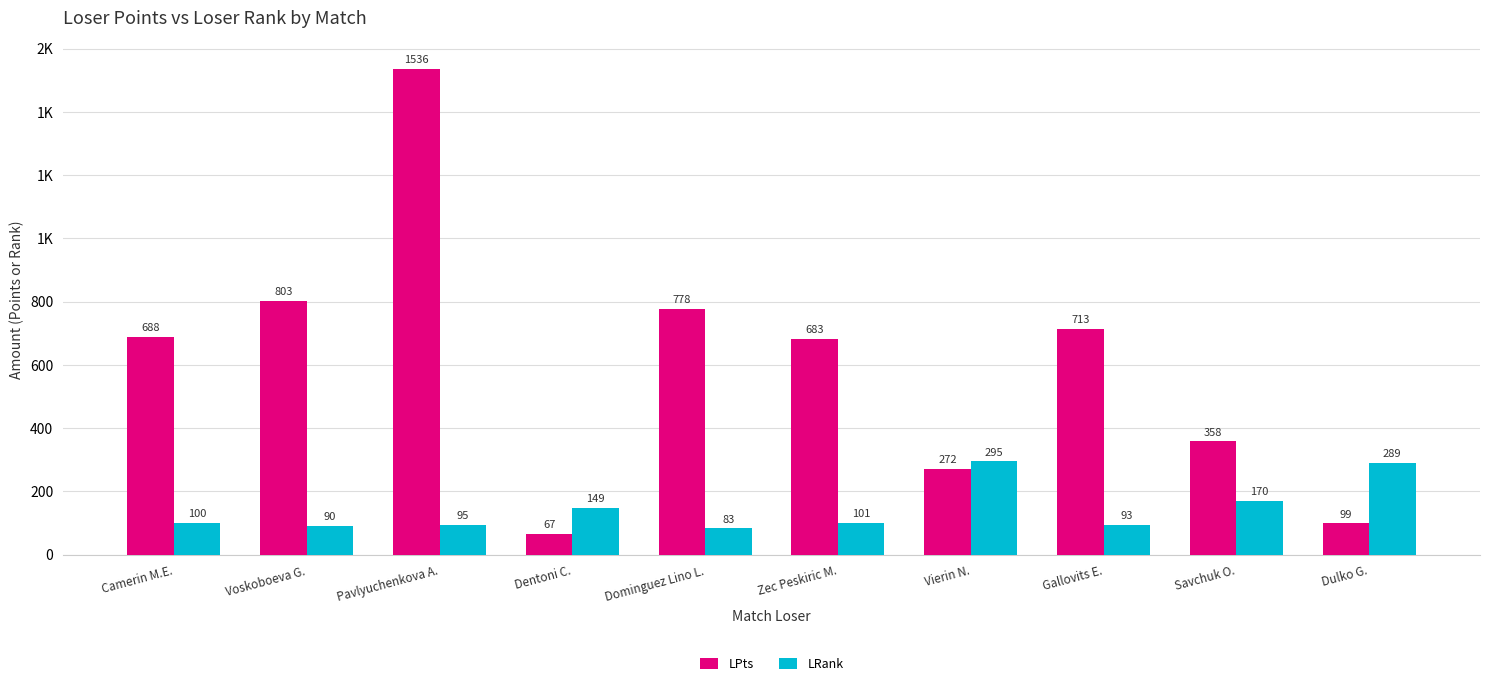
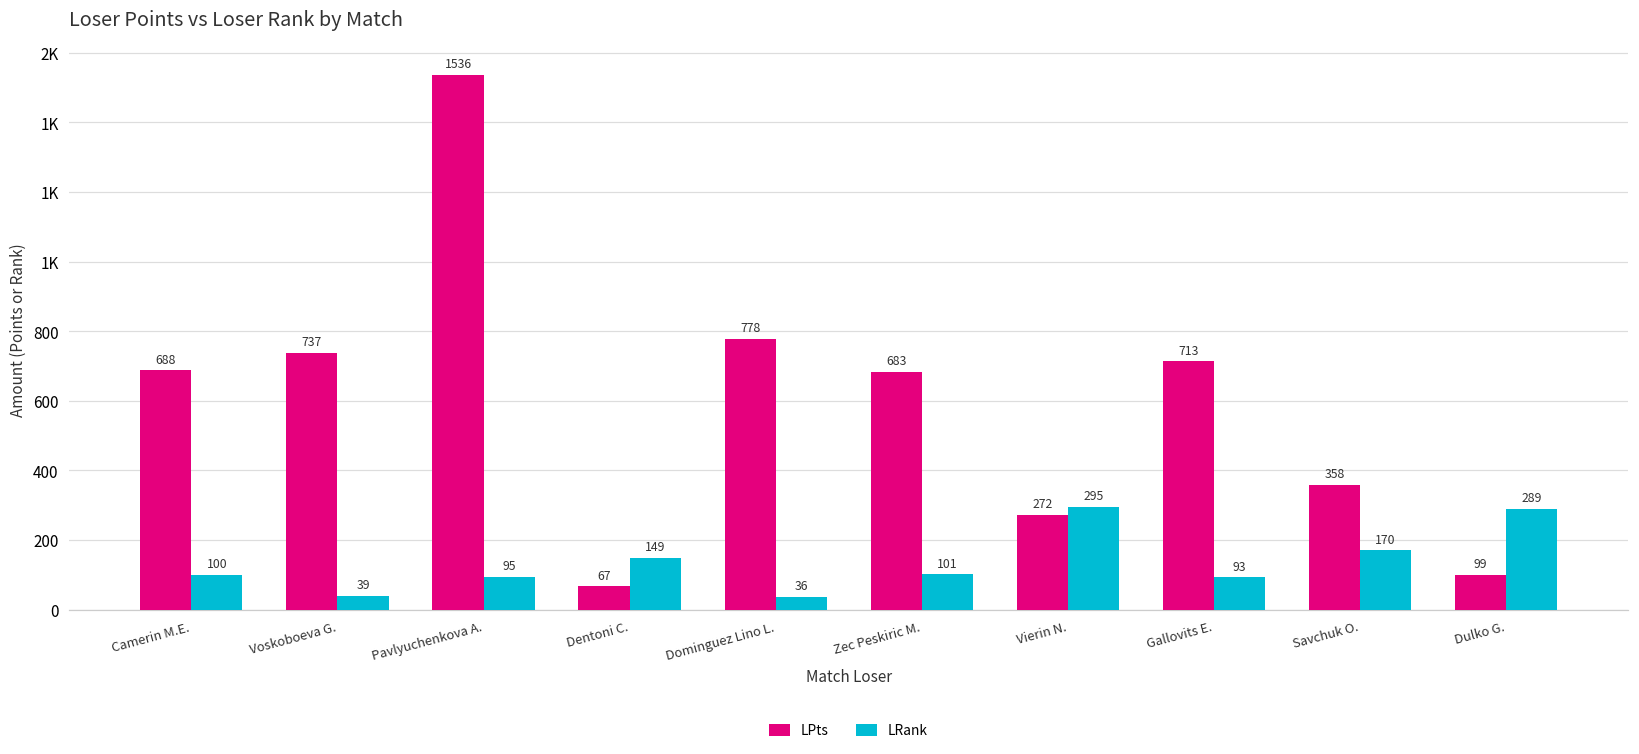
  {
    "LPts": {
      "Camerin M.E.": 688,
-     "Voskoboeva G.": 803,
+     "Voskoboeva G.": 737,
      "Pavlyuchenkova A.": 1536,
      "Dentoni C.": 67,
      "Dominguez Lino L.": 778,
      "Zec Peskiric M.": 683,
      "Vierin N.": 272,
      "Gallovits E.": 713,
      "Savchuk O.": 358,
      "Dulko G.": 99
    },
    "LRank": {
      "Camerin M.E.": 100,
-     "Voskoboeva G.": 90,
+     "Voskoboeva G.": 39,
      "Pavlyuchenkova A.": 95,
      "Dentoni C.": 149,
-     "Dominguez Lino L.": 83,
+     "Dominguez Lino L.": 36,
      "Zec Peskiric M.": 101,
      "Vierin N.": 295,
      "Gallovits E.": 93,
      "Savchuk O.": 170,
      "Dulko G.": 289
    }
  }
